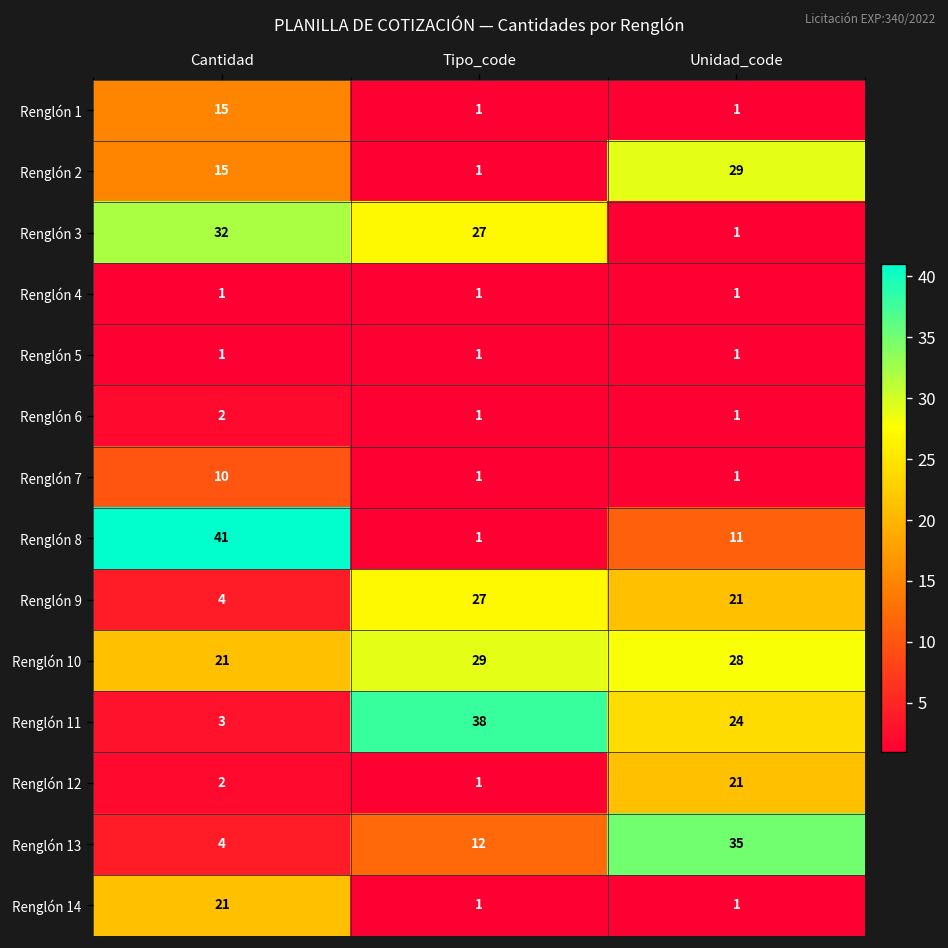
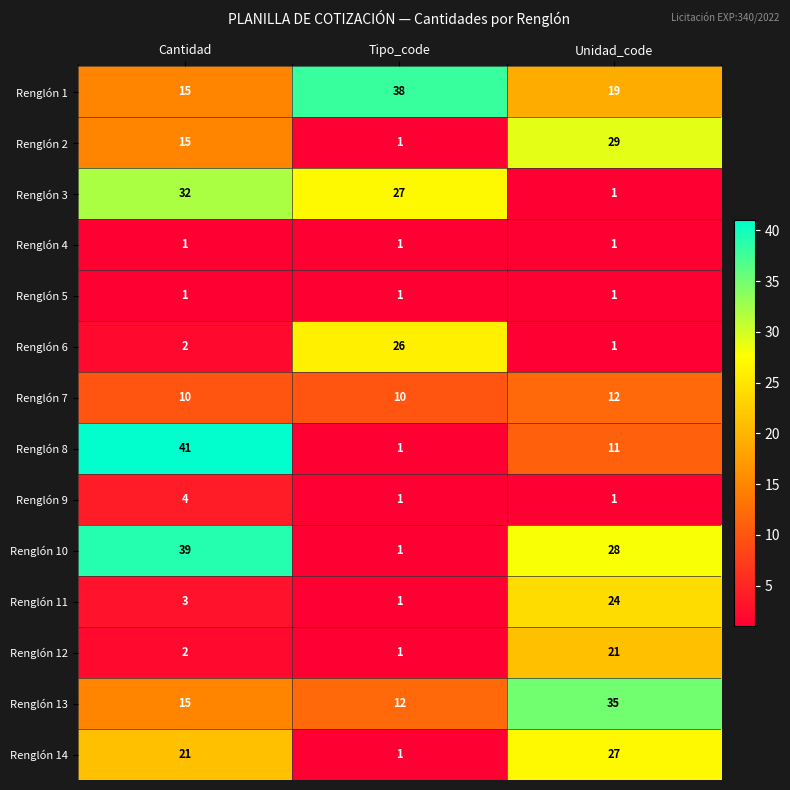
  {
    "Renglón 1": {
      "Cantidad": 15,
-     "Tipo_code": 1,
-     "Unidad_code": 1
+     "Tipo_code": 38,
+     "Unidad_code": 19
    },
    "Renglón 2": {
      "Cantidad": 15,
      "Tipo_code": 1,
      "Unidad_code": 29
    },
    "Renglón 3": {
      "Cantidad": 32,
      "Tipo_code": 27,
      "Unidad_code": 1
    },
    "Renglón 4": {
      "Cantidad": 1,
      "Tipo_code": 1,
      "Unidad_code": 1
    },
    "Renglón 5": {
      "Cantidad": 1,
      "Tipo_code": 1,
      "Unidad_code": 1
    },
    "Renglón 6": {
      "Cantidad": 2,
-     "Tipo_code": 1,
+     "Tipo_code": 26,
      "Unidad_code": 1
    },
    "Renglón 7": {
      "Cantidad": 10,
-     "Tipo_code": 1,
-     "Unidad_code": 1
+     "Tipo_code": 10,
+     "Unidad_code": 12
    },
    "Renglón 8": {
      "Cantidad": 41,
      "Tipo_code": 1,
      "Unidad_code": 11
    },
    "Renglón 9": {
      "Cantidad": 4,
-     "Tipo_code": 27,
-     "Unidad_code": 21
+     "Tipo_code": 1,
+     "Unidad_code": 1
    },
    "Renglón 10": {
-     "Cantidad": 21,
-     "Tipo_code": 29,
+     "Cantidad": 39,
+     "Tipo_code": 1,
      "Unidad_code": 28
    },
    "Renglón 11": {
      "Cantidad": 3,
-     "Tipo_code": 38,
+     "Tipo_code": 1,
      "Unidad_code": 24
    },
    "Renglón 12": {
      "Cantidad": 2,
      "Tipo_code": 1,
      "Unidad_code": 21
    },
    "Renglón 13": {
-     "Cantidad": 4,
+     "Cantidad": 15,
      "Tipo_code": 12,
      "Unidad_code": 35
    },
    "Renglón 14": {
      "Cantidad": 21,
      "Tipo_code": 1,
-     "Unidad_code": 1
+     "Unidad_code": 27
    }
  }
